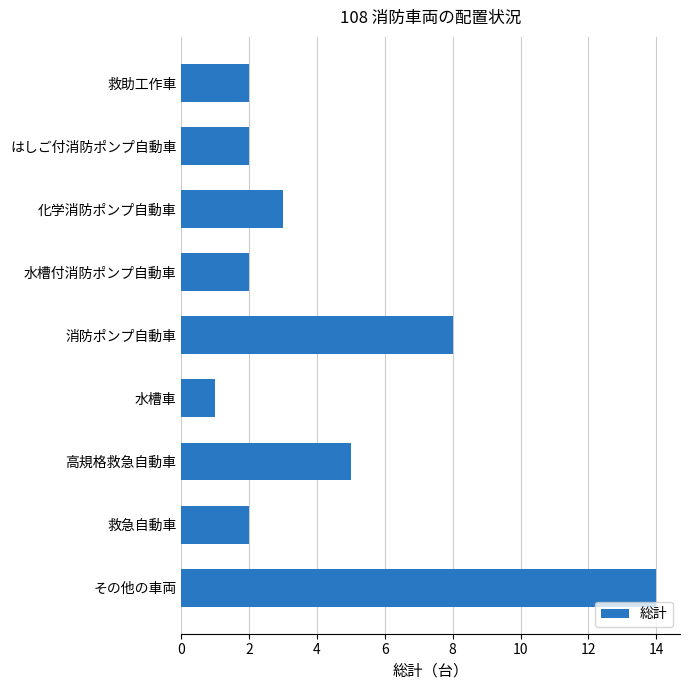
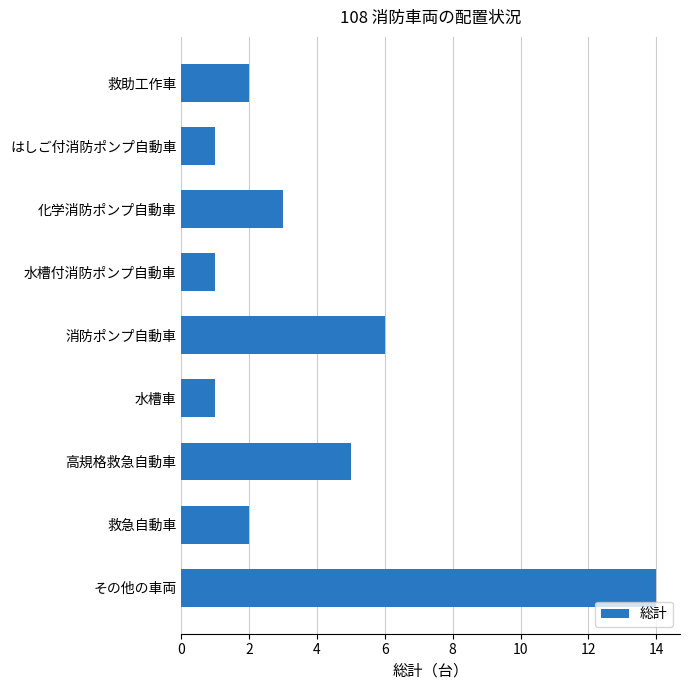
  {
    "救助工作車": 2,
-   "はしご付消防ポンプ自動車": 2,
+   "はしご付消防ポンプ自動車": 1,
    "化学消防ポンプ自動車": 3,
-   "水槽付消防ポンプ自動車": 2,
-   "消防ポンプ自動車": 8,
+   "水槽付消防ポンプ自動車": 1,
+   "消防ポンプ自動車": 6,
    "水槽車": 1,
    "高規格救急自動車": 5,
    "救急自動車": 2,
    "その他の車両": 14
  }
